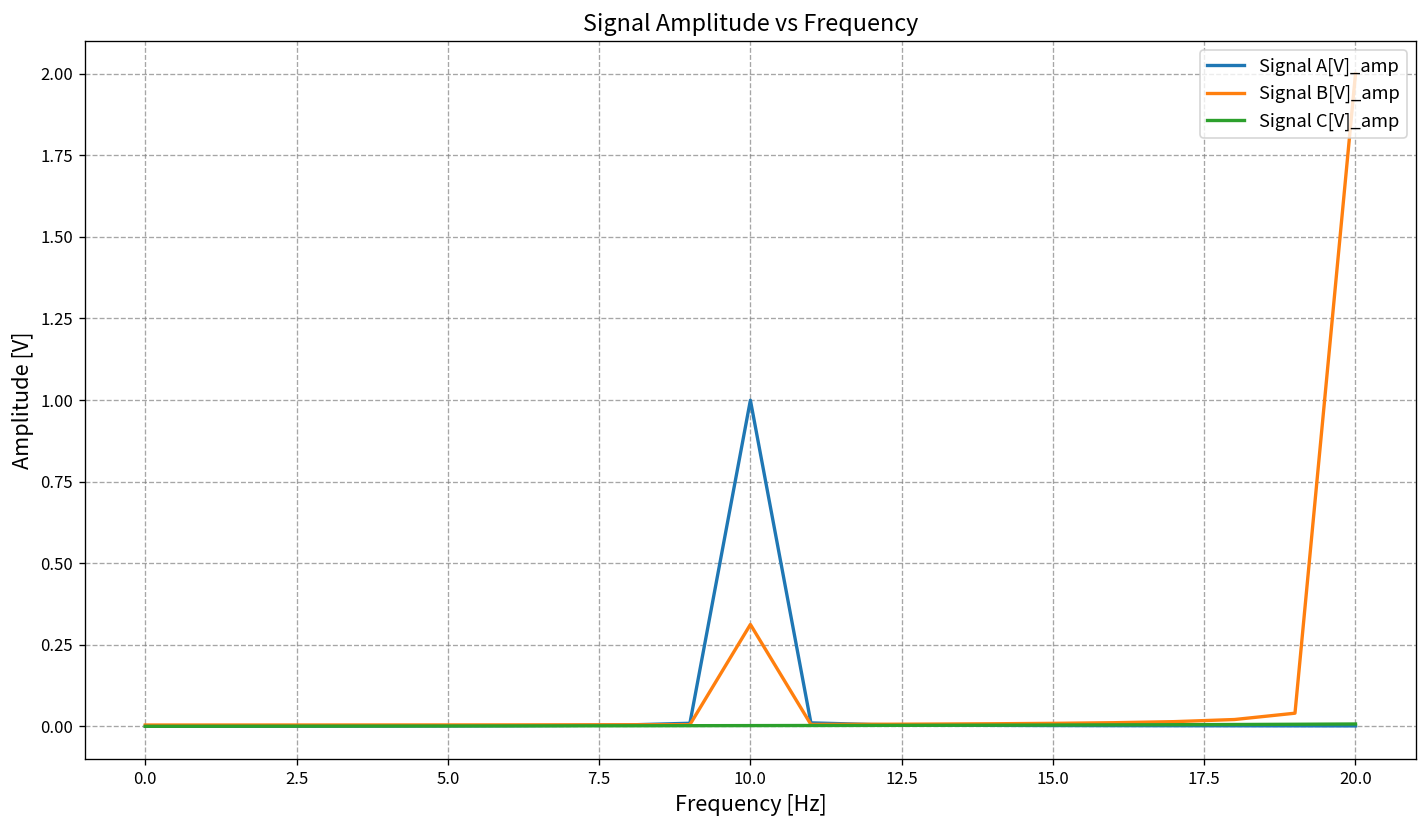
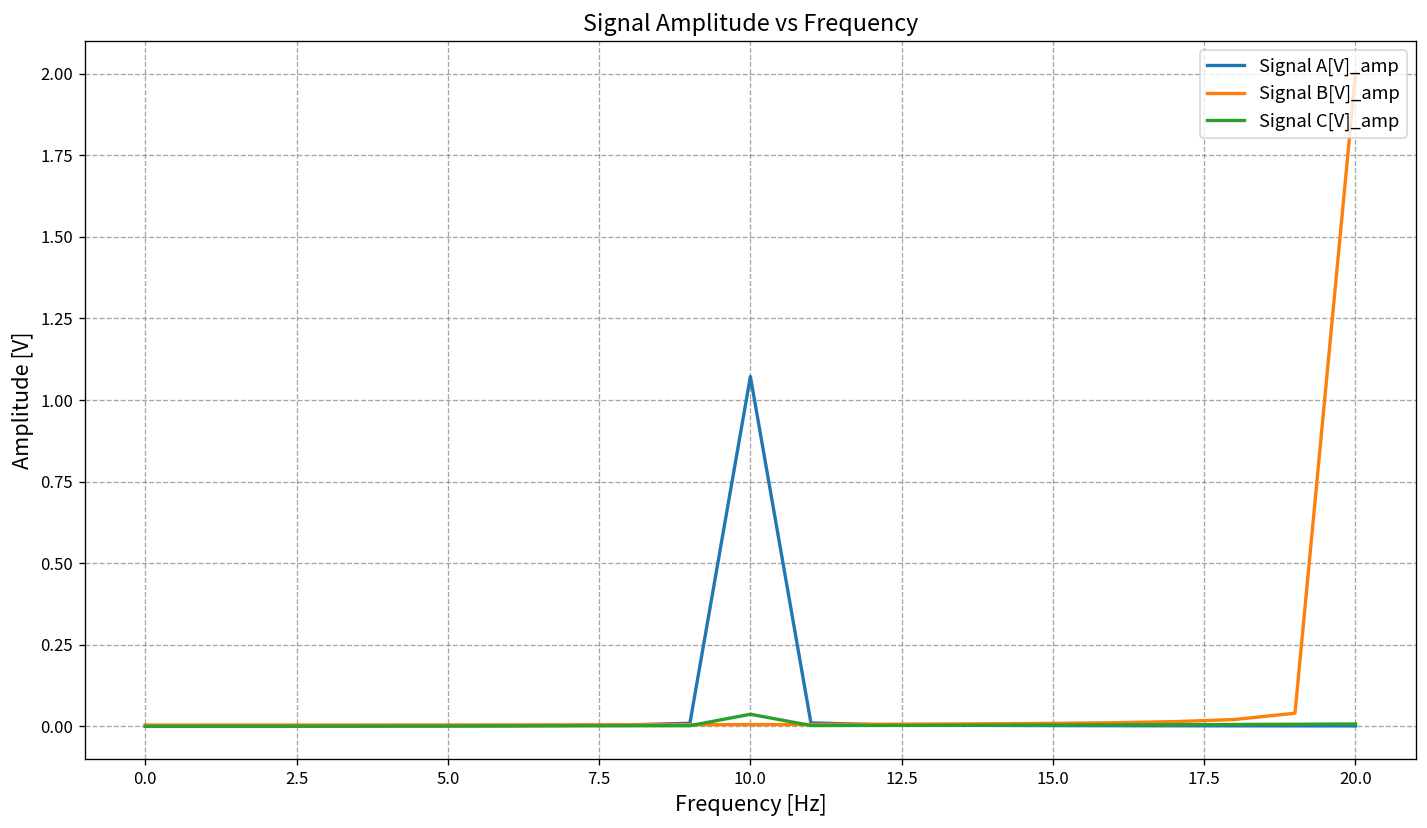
  {
    "Signal A[V]_amp": {
-     "10.0": 1.00
+     "10.0": 1.07
    },
    "Signal B[V]_amp": {
-     "10.0": 0.31
+     "10.0": 0.01
    },
    "Signal C[V]_amp": {
-     "10.0": 0.00
+     "10.0": 0.04
    }
  }
